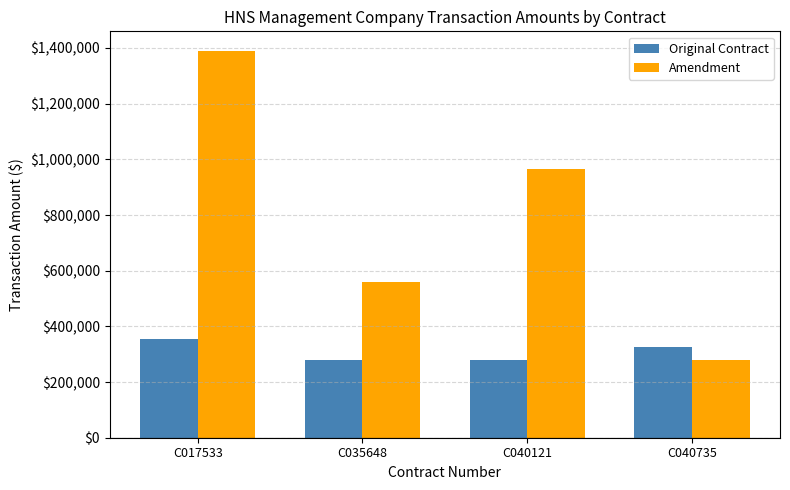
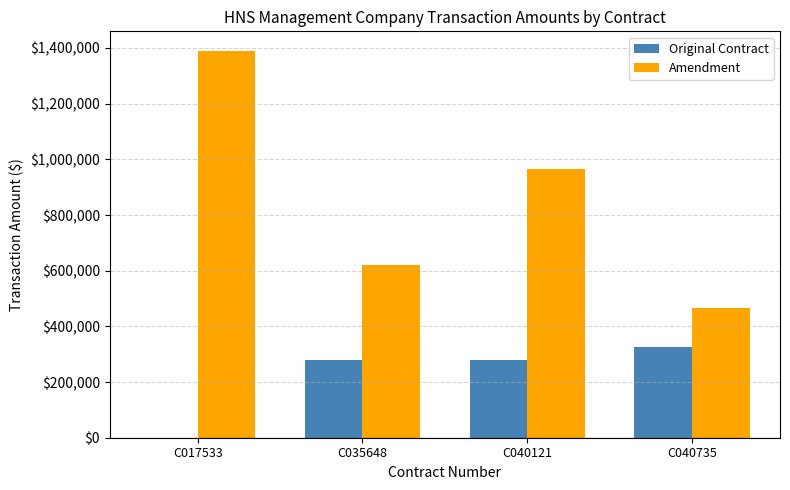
  {
    "Original Contract": {
-     "C017533": "$360,000",
+     "C017533": "$0",
      "C035648": "$280,000",
      "C040121": "$280,000",
      "C040735": "$330,000"
    },
    "Amendment": {
      "C017533": "$1,390,000",
-     "C035648": "$560,000",
+     "C035648": "$620,000",
      "C040121": "$960,000",
-     "C040735": "$280,000"
+     "C040735": "$470,000"
    }
  }
